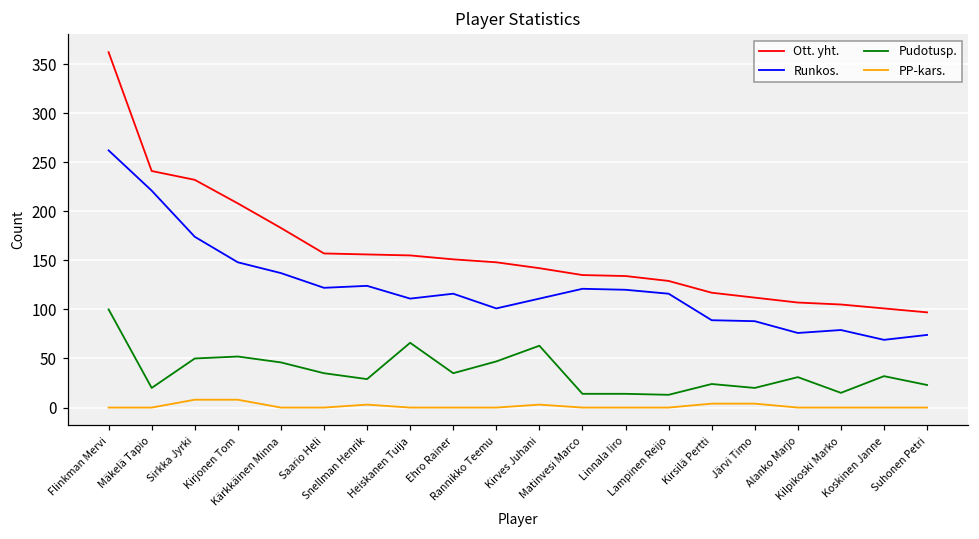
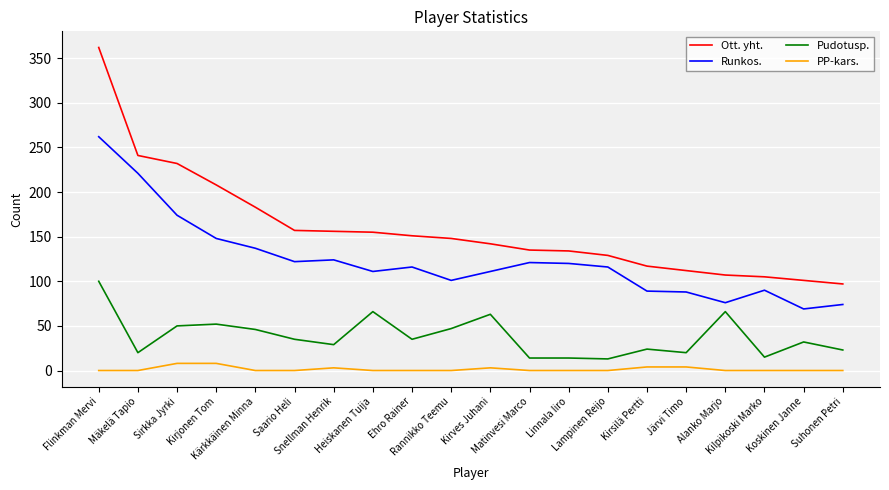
  {
    "Ott. yht.": {
      "Flinkman Mervi": 360,
      "Mäkelä Tapio": 240,
      "Sirkka Jyrki": 230,
      "Kirjonen Tom": 210,
      "Kärkkäinen Minna": 180,
      "Saario Heli": 160,
      "Snellman Henrik": 160,
      "Heiskanen Tuija": 160,
      "Ehro Rainer": 150,
      "Rannikko Teemu": 150,
      "Kirves Juhani": 140,
      "Matinvesi Marco": 140,
      "Linnala Iiro": 130,
      "Lampinen Reijo": 130,
      "Kirsilä Pertti": 120,
      "Järvi Timo": 110,
      "Alanko Marjo": 110,
      "Kilpikoski Marko": 110,
      "Koskinen Janne": 100,
      "Suhonen Petri": 100
    },
    "Runkos.": {
      "Flinkman Mervi": 260,
      "Mäkelä Tapio": 220,
      "Sirkka Jyrki": 170,
      "Kirjonen Tom": 150,
      "Kärkkäinen Minna": 140,
      "Saario Heli": 120,
      "Snellman Henrik": 120,
      "Heiskanen Tuija": 110,
      "Ehro Rainer": 120,
      "Rannikko Teemu": 100,
      "Kirves Juhani": 110,
      "Matinvesi Marco": 120,
      "Linnala Iiro": 120,
      "Lampinen Reijo": 120,
      "Kirsilä Pertti": 90,
      "Järvi Timo": 90,
      "Alanko Marjo": 80,
-     "Kilpikoski Marko": 80,
+     "Kilpikoski Marko": 90,
      "Koskinen Janne": 70,
      "Suhonen Petri": 70
    },
    "Pudotusp.": {
      "Flinkman Mervi": 100,
      "Mäkelä Tapio": 20,
      "Sirkka Jyrki": 50,
      "Kirjonen Tom": 50,
      "Kärkkäinen Minna": 50,
      "Saario Heli": 40,
      "Snellman Henrik": 30,
      "Heiskanen Tuija": 70,
      "Ehro Rainer": 40,
      "Rannikko Teemu": 50,
      "Kirves Juhani": 60,
      "Matinvesi Marco": 10,
      "Linnala Iiro": 10,
      "Lampinen Reijo": 10,
      "Kirsilä Pertti": 20,
      "Järvi Timo": 20,
-     "Alanko Marjo": 30,
+     "Alanko Marjo": 70,
      "Kilpikoski Marko": 20,
      "Koskinen Janne": 30,
      "Suhonen Petri": 20
    },
    "PP-kars.": {
      "Flinkman Mervi": 0,
      "Mäkelä Tapio": 0,
      "Sirkka Jyrki": 10,
      "Kirjonen Tom": 10,
      "Kärkkäinen Minna": 0,
      "Saario Heli": 0,
      "Snellman Henrik": 0,
      "Heiskanen Tuija": 0,
      "Ehro Rainer": 0,
      "Rannikko Teemu": 0,
      "Kirves Juhani": 0,
      "Matinvesi Marco": 0,
      "Linnala Iiro": 0,
      "Lampinen Reijo": 0,
      "Kirsilä Pertti": 0,
      "Järvi Timo": 0,
      "Alanko Marjo": 0,
      "Kilpikoski Marko": 0,
      "Koskinen Janne": 0,
      "Suhonen Petri": 0
    }
  }
